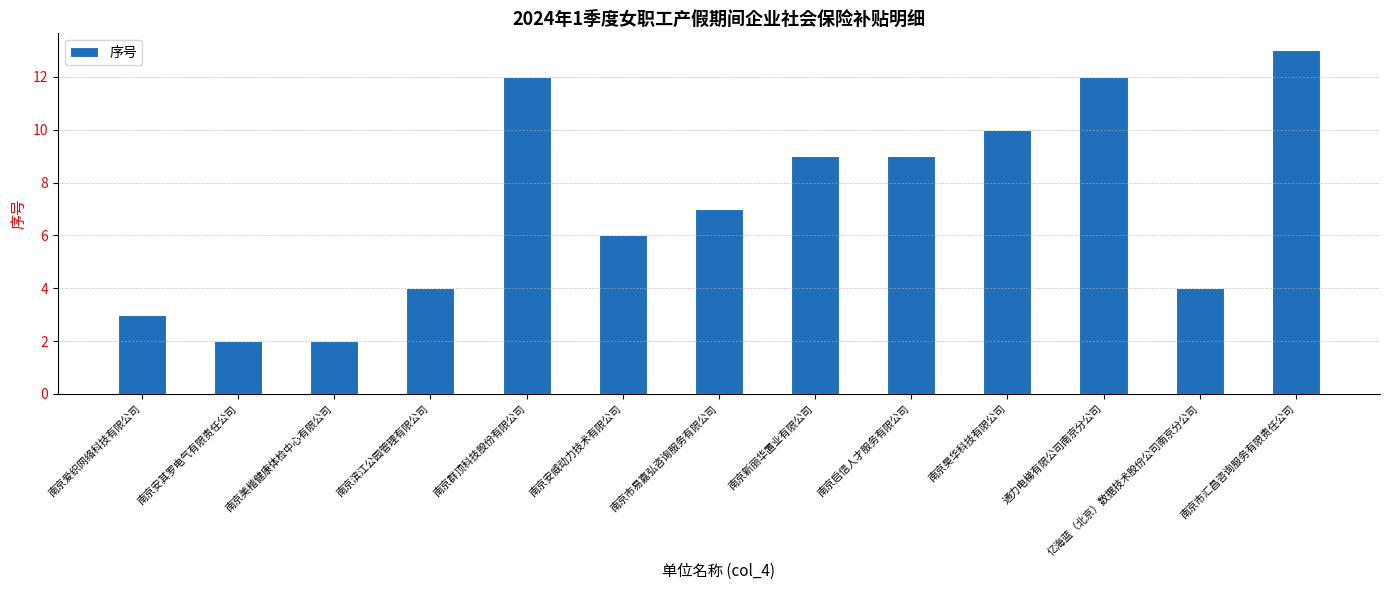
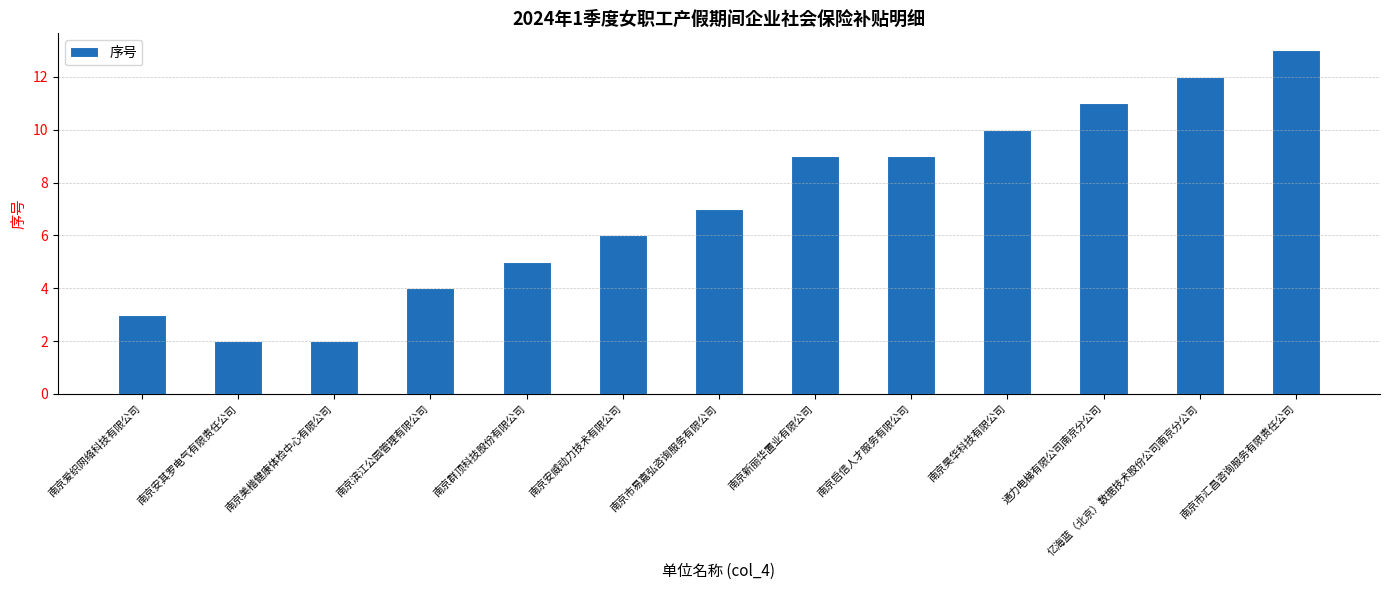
  {
    "南京爱织网络科技有限公司": 3,
    "南京安其罗电气有限责任公司": 2,
    "南京美楷健康体检中心有限公司": 2,
    "南京滨江公园管理有限公司": 4,
-   "南京群顶科技股份有限公司": 12,
+   "南京群顶科技股份有限公司": 5,
    "南京安威动力技术有限公司": 6,
    "南京市易嘉弘咨询服务有限公司": 7,
    "南京新丽华置业有限公司": 9,
    "南京启信人才服务有限公司": 9,
    "南京昊华科技有限公司": 10,
-   "通力电梯有限公司南京分公司": 12,
-   "亿海蓝（北京）数据技术股份公司南京分公司": 4,
+   "通力电梯有限公司南京分公司": 11,
+   "亿海蓝（北京）数据技术股份公司南京分公司": 12,
    "南京市汇昌咨询服务有限责任公司": 13
  }
